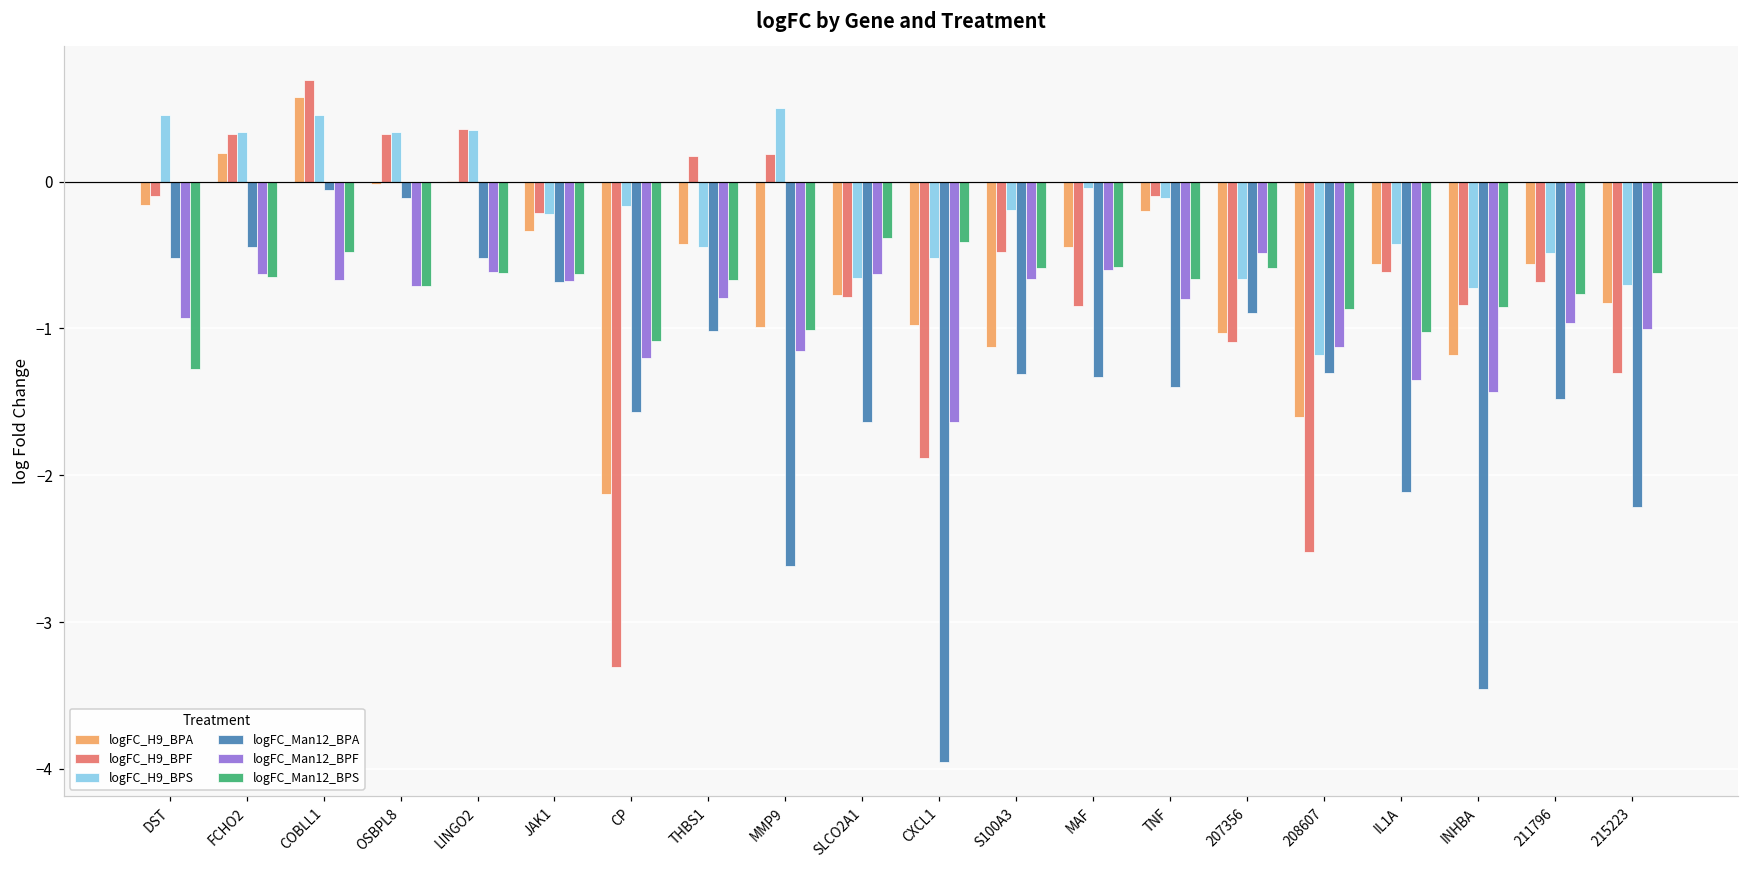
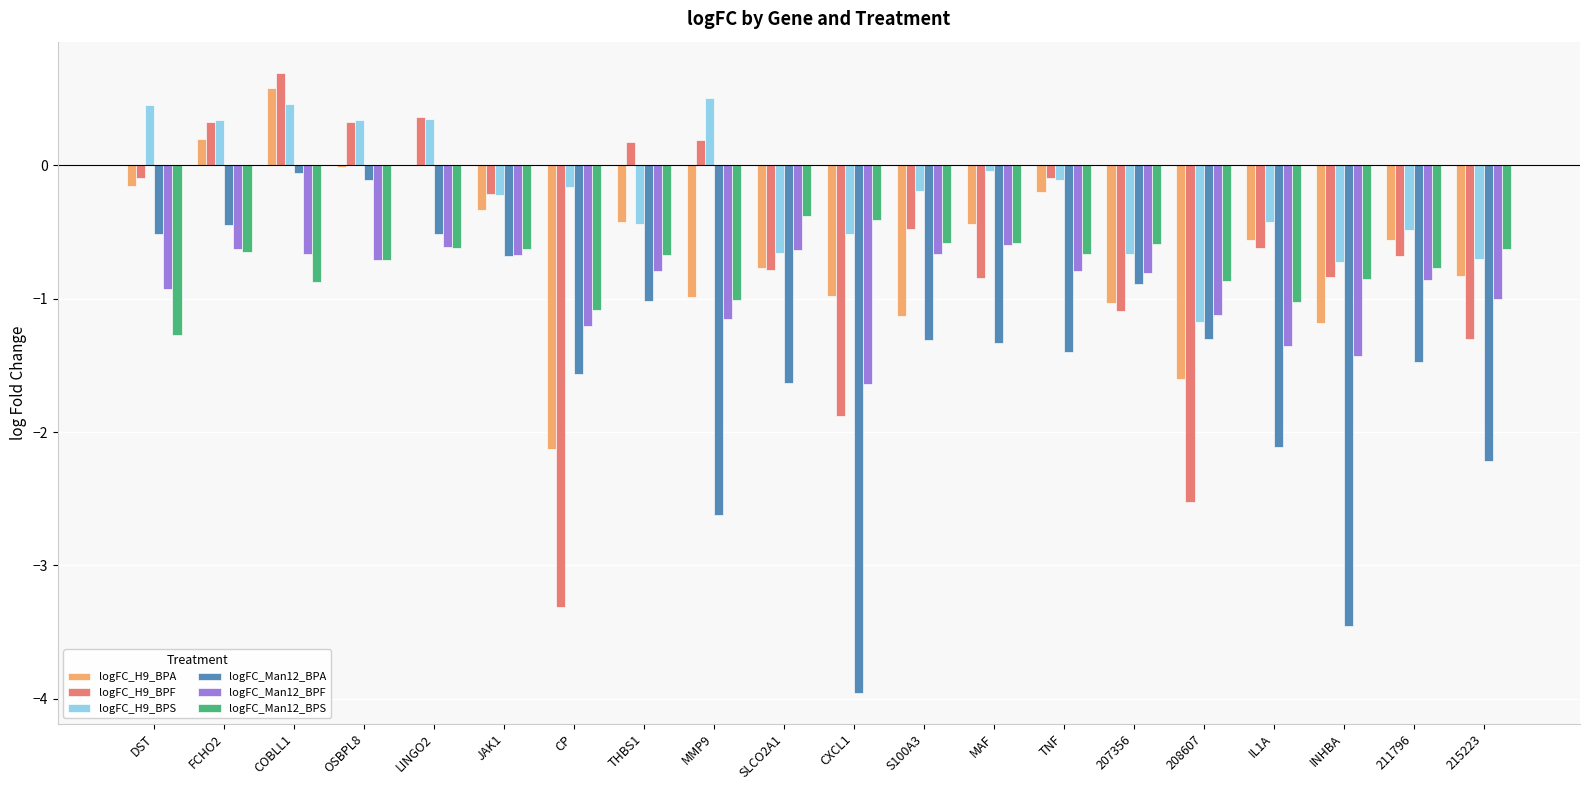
  {
    "logFC_H9_BPS": {
      "DST": 0.45,
      "FCHO2": 0.34,
      "COBLL1": 0.45,
      "OSBPL8": 0.33,
      "LINGO2": 0.35,
      "JAK1": -0.22,
      "CP": -0.16,
      "THBS1": -0.44,
      "MMP9": 0.50,
      "SLCO2A1": -0.66,
      "CXCL1": -0.52,
      "S100A3": -0.20,
      "MAF": -0.05,
      "TNF": -0.11,
      "207356": -0.66,
      "208607": -1.18,
      "IL1A": -0.43,
      "INHBA": -0.73,
      "211796": -0.49,
      "215223": -0.70
    },
    "logFC_Man12_BPA": {
      "DST": -0.52,
      "FCHO2": -0.45,
      "COBLL1": -0.06,
      "OSBPL8": -0.11,
      "LINGO2": -0.52,
      "JAK1": -0.68,
      "CP": -1.57,
      "THBS1": -1.02,
      "MMP9": -2.62,
      "SLCO2A1": -1.63,
      "CXCL1": -3.95,
      "S100A3": -1.31,
      "MAF": -1.33,
      "TNF": -1.40,
      "207356": -0.89,
      "208607": -1.30,
      "IL1A": -2.11,
      "INHBA": -3.45,
      "211796": -1.48,
      "215223": -2.21
    },
    "logFC_Man12_BPF": {
      "DST": -0.93,
      "FCHO2": -0.63,
      "COBLL1": -0.67,
      "OSBPL8": -0.71,
      "LINGO2": -0.61,
      "JAK1": -0.68,
      "CP": -1.20,
      "THBS1": -0.79,
      "MMP9": -1.15,
      "SLCO2A1": -0.63,
      "CXCL1": -1.64,
      "S100A3": -0.66,
      "MAF": -0.60,
      "TNF": -0.80,
-     "207356": -0.49,
+     "207356": -0.81,
      "208607": -1.12,
      "IL1A": -1.35,
      "INHBA": -1.43,
-     "211796": -0.96,
+     "211796": -0.86,
      "215223": -1.00
    },
    "logFC_Man12_BPS": {
      "DST": -1.27,
      "FCHO2": -0.65,
-     "COBLL1": -0.48,
+     "COBLL1": -0.87,
      "OSBPL8": -0.71,
      "LINGO2": -0.62,
      "JAK1": -0.63,
      "CP": -1.08,
      "THBS1": -0.67,
      "MMP9": -1.01,
      "SLCO2A1": -0.39,
      "CXCL1": -0.41,
      "S100A3": -0.59,
      "MAF": -0.59,
      "TNF": -0.67,
      "207356": -0.59,
      "208607": -0.87,
      "IL1A": -1.03,
      "INHBA": -0.85,
      "211796": -0.77,
      "215223": -0.63
    }
  }
